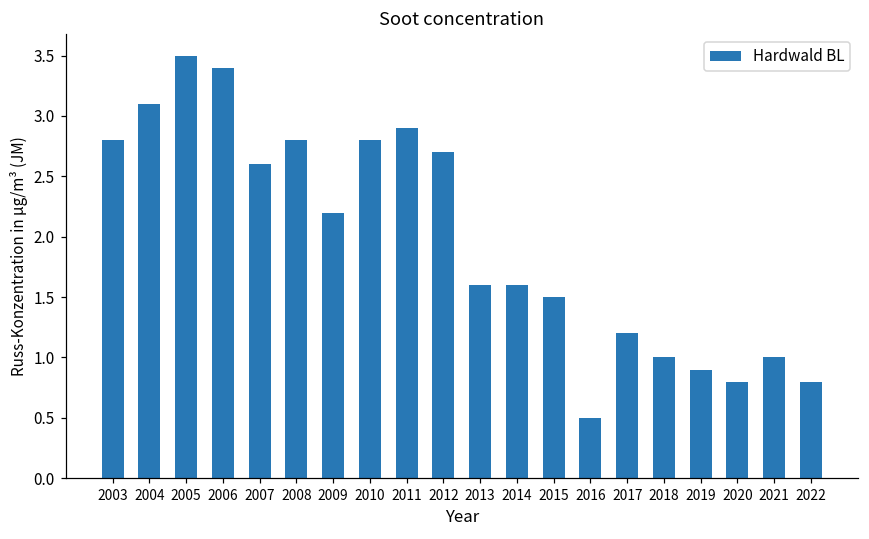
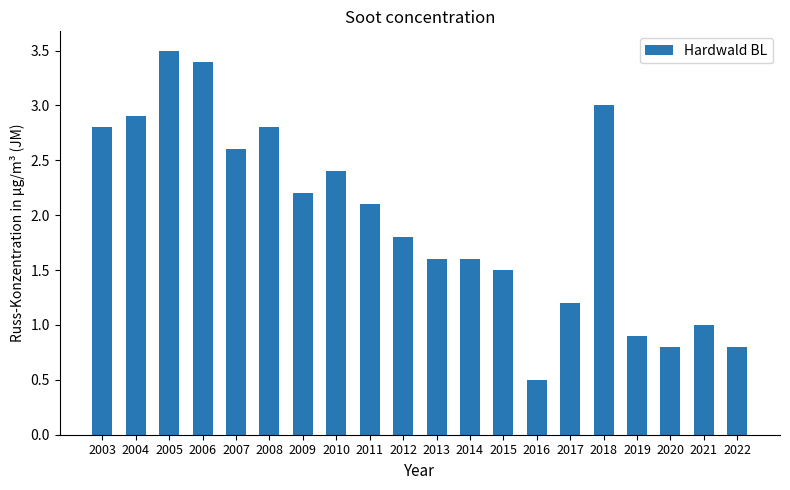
  {
    "2003": 2.8,
-   "2004": 3.1,
+   "2004": 2.9,
    "2005": 3.5,
    "2006": 3.4,
    "2007": 2.6,
    "2008": 2.8,
    "2009": 2.2,
-   "2010": 2.8,
-   "2011": 2.9,
-   "2012": 2.7,
+   "2010": 2.4,
+   "2011": 2.1,
+   "2012": 1.8,
    "2013": 1.6,
    "2014": 1.6,
    "2015": 1.5,
    "2016": 0.5,
    "2017": 1.2,
-   "2018": 1,
+   "2018": 3,
    "2019": 0.9,
    "2020": 0.8,
    "2021": 1.0,
    "2022": 0.8
  }
